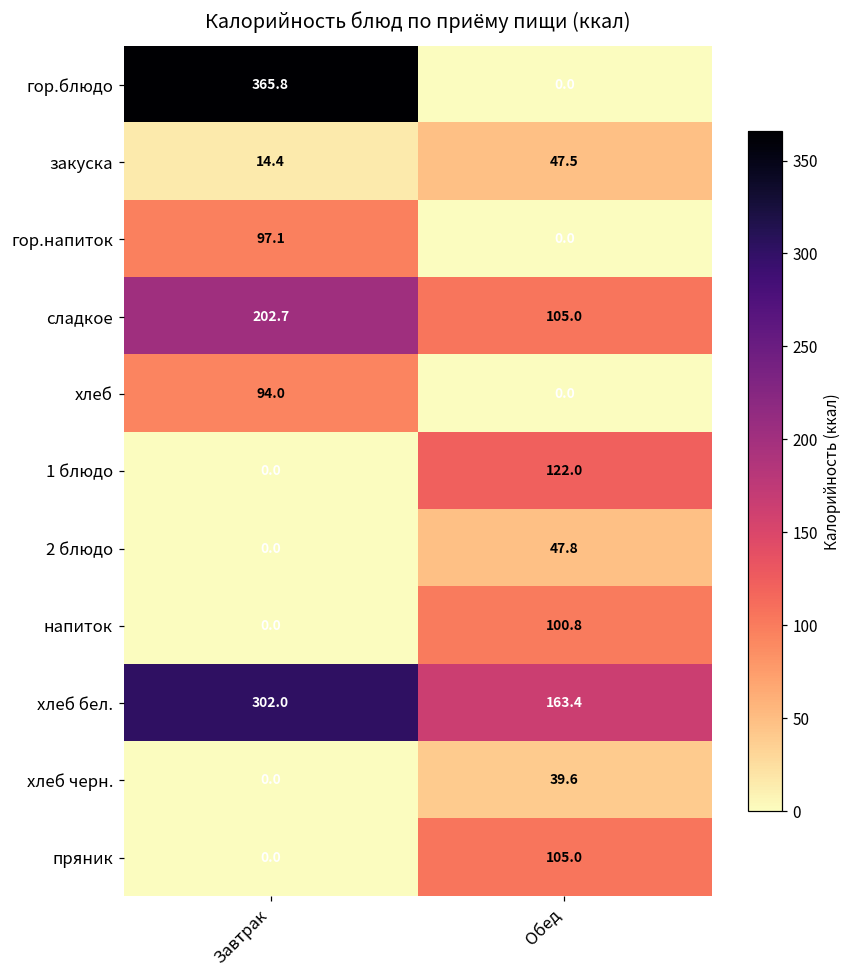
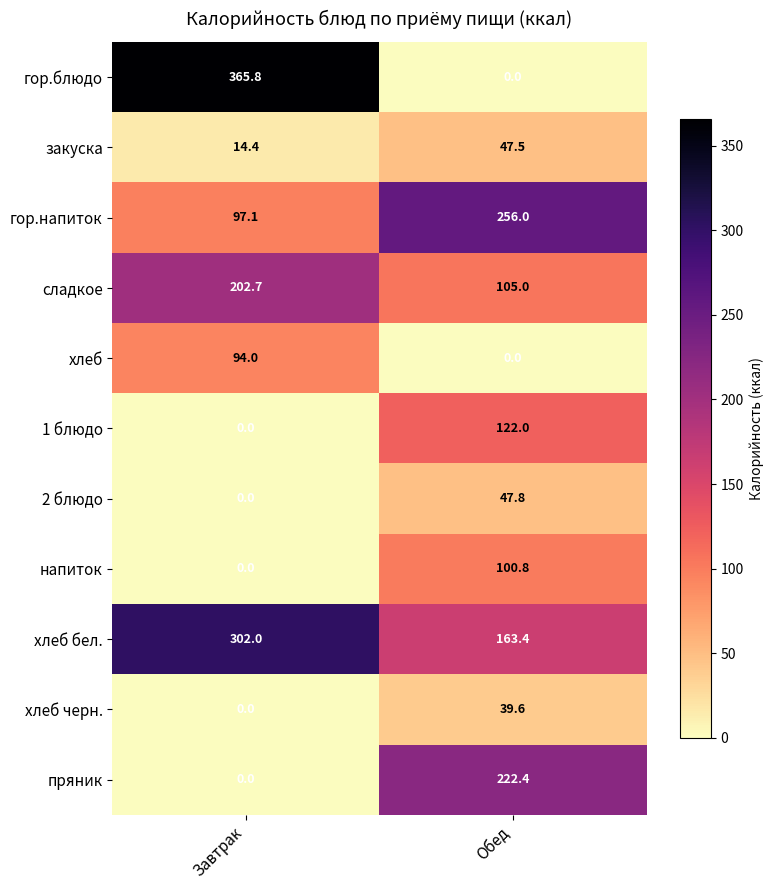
  {
    "гор.блюдо": {
      "Завтрак": 365.8,
      "Обед": 0.0
    },
    "закуска": {
      "Завтрак": 14.4,
      "Обед": 47.5
    },
    "гор.напиток": {
      "Завтрак": 97.1,
-     "Обед": 0.0
+     "Обед": 256.0
    },
    "сладкое": {
      "Завтрак": 202.7,
      "Обед": 105.0
    },
    "хлеб": {
      "Завтрак": 94.0,
      "Обед": 0.0
    },
    "1 блюдо": {
      "Завтрак": 0.0,
      "Обед": 122.0
    },
    "2 блюдо": {
      "Завтрак": 0.0,
      "Обед": 47.8
    },
    "напиток": {
      "Завтрак": 0.0,
      "Обед": 100.8
    },
    "хлеб бел.": {
      "Завтрак": 302.0,
      "Обед": 163.4
    },
    "хлеб черн.": {
      "Завтрак": 0.0,
      "Обед": 39.6
    },
    "пряник": {
      "Завтрак": 0.0,
-     "Обед": 105.0
+     "Обед": 222.4
    }
  }
